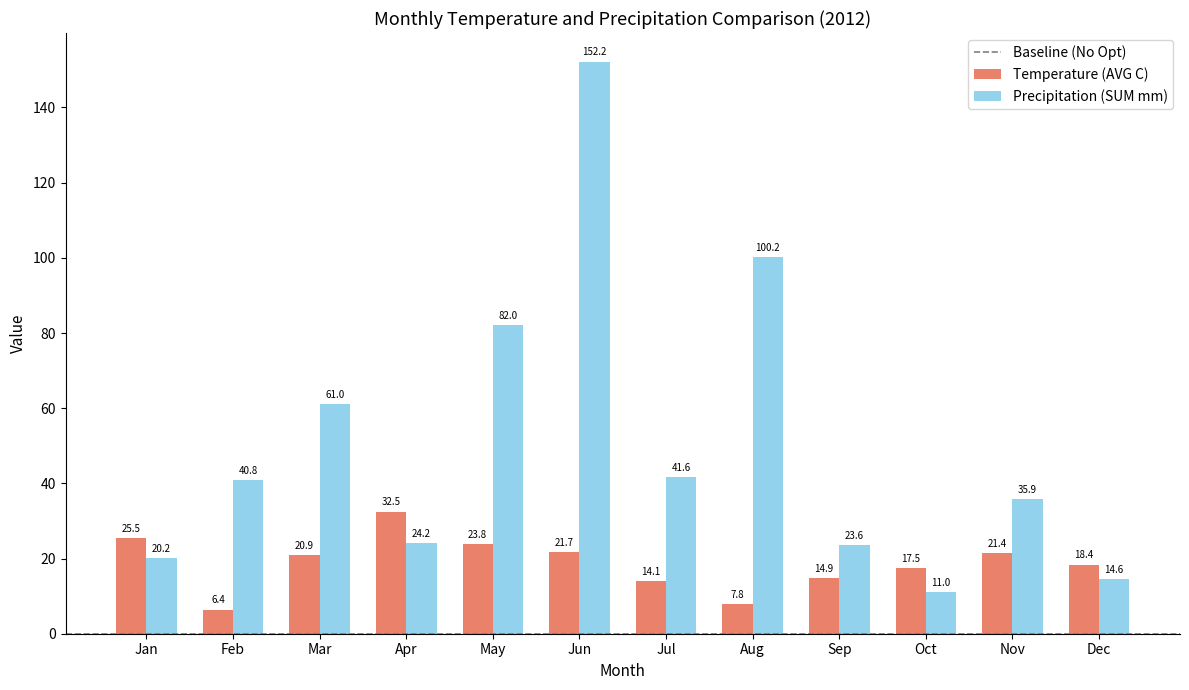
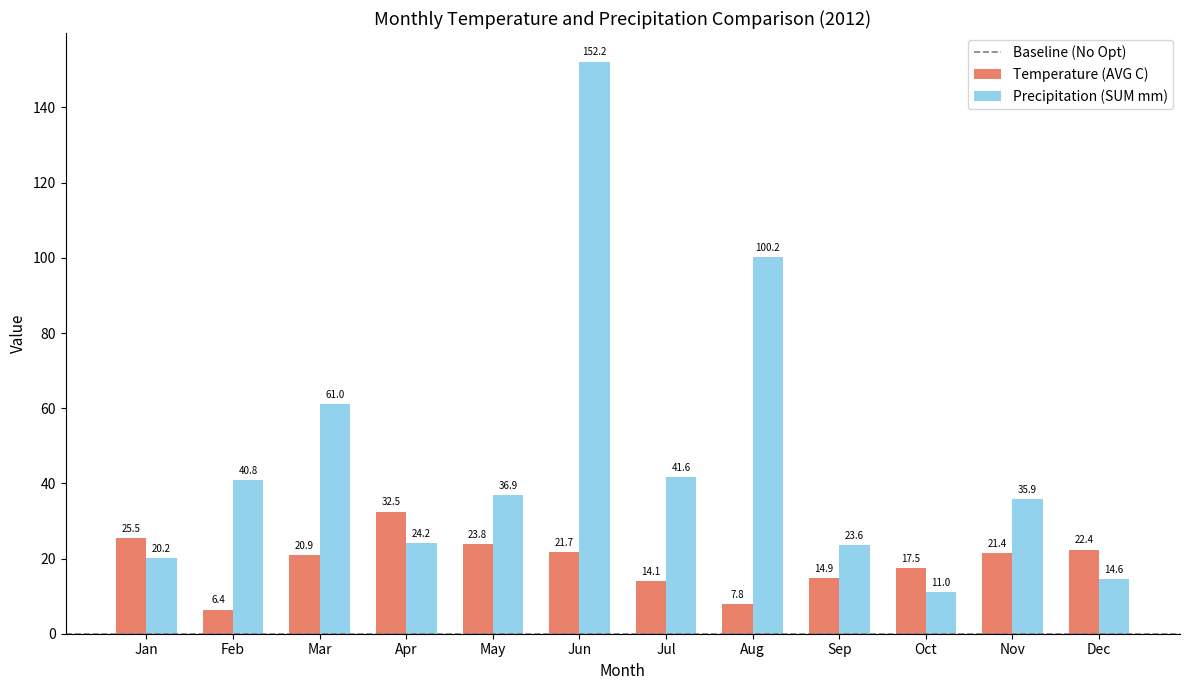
  {
    "Temperature (AVG C)": {
      "Jan": 25.5,
      "Feb": 6.4,
      "Mar": 20.9,
      "Apr": 32.5,
      "May": 23.8,
      "Jun": 21.7,
      "Jul": 14.1,
      "Aug": 7.8,
      "Sep": 14.9,
      "Oct": 17.5,
      "Nov": 21.4,
-     "Dec": 18.4
+     "Dec": 22.4
    },
    "Precipitation (SUM mm)": {
      "Jan": 20.2,
      "Feb": 40.8,
      "Mar": 61.0,
      "Apr": 24.2,
-     "May": 82.0,
+     "May": 36.9,
      "Jun": 152.2,
      "Jul": 41.6,
      "Aug": 100.2,
      "Sep": 23.6,
      "Oct": 11.0,
      "Nov": 35.9,
      "Dec": 14.6
    }
  }
